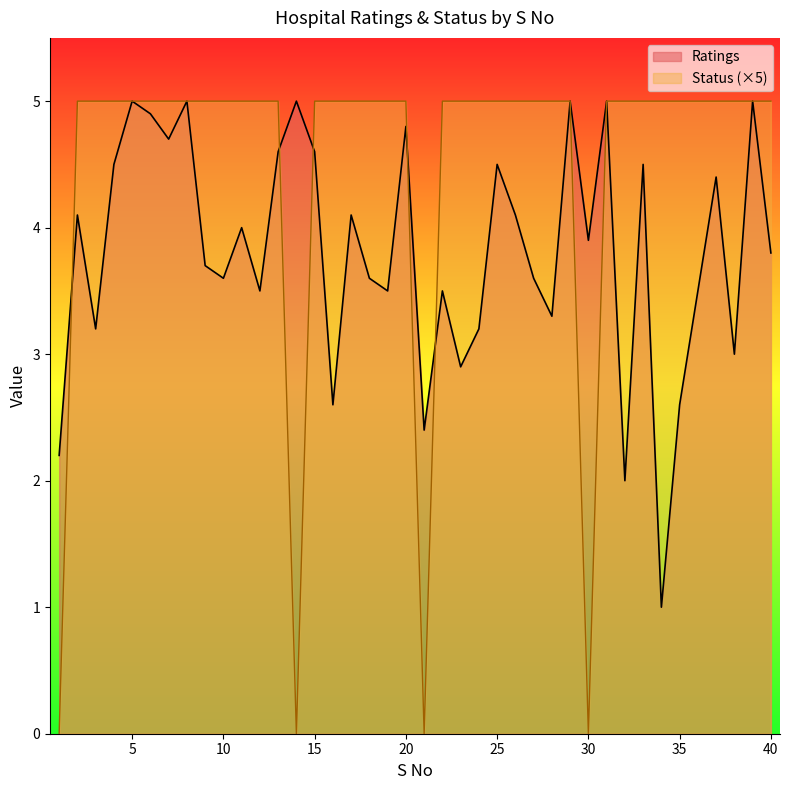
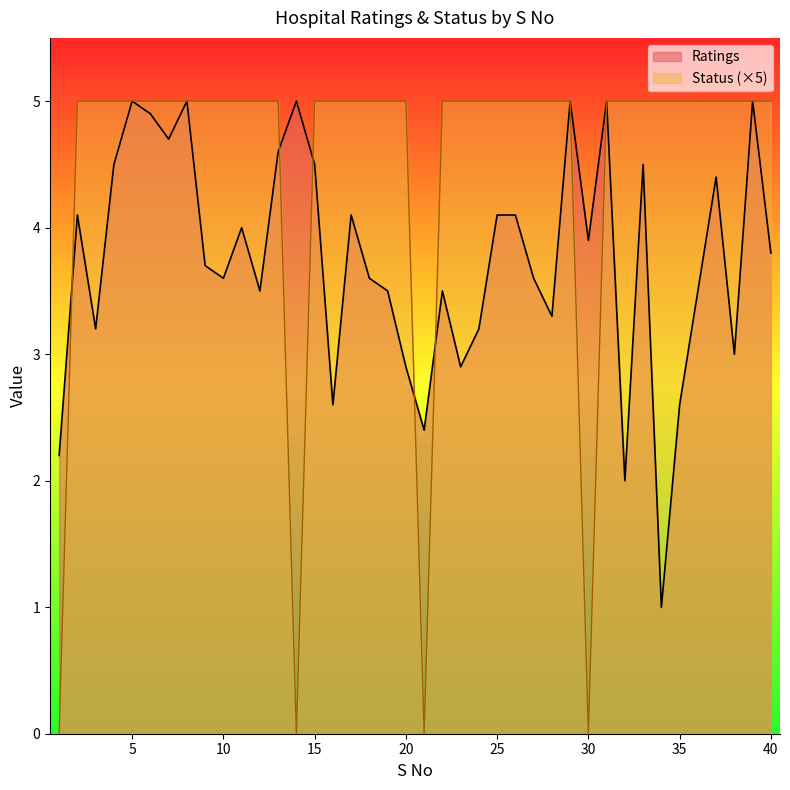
  {
    "Ratings": {
      "10": 3.6,
-     "15": 4.6,
-     "20": 4.8,
-     "25": 4.5,
+     "15": 4.5,
+     "20": 2.9,
+     "25": 4.1,
      "30": 3.9,
      "35": 2.6,
      "40": 3.8
    },
    "Status (×5)": {
      "10": 5.0,
      "15": 5.0,
      "20": 5.0,
      "25": 5.0,
      "30": 0.0,
      "35": 5.0,
      "40": 5.0
    }
  }
